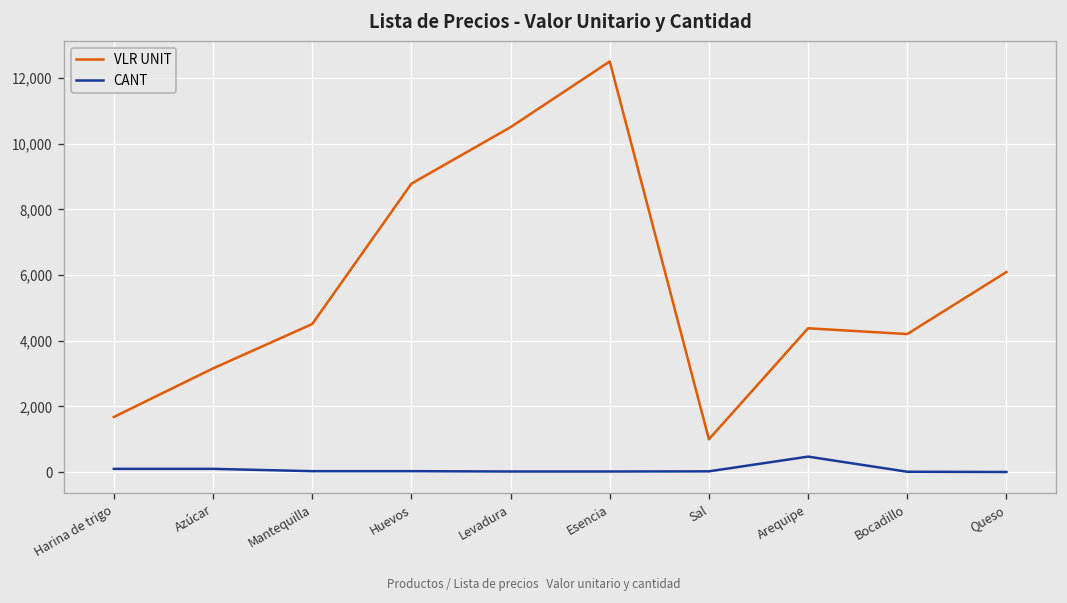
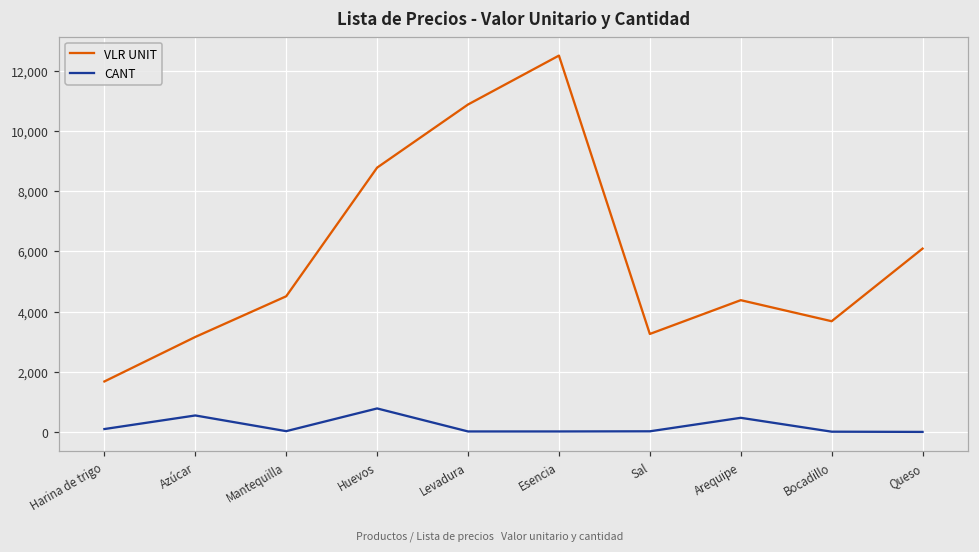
  {
    "VLR UNIT": {
      "Harina de trigo": "1,700",
      "Azúcar": "3,200",
      "Mantequilla": "4,500",
      "Huevos": "8,800",
-     "Levadura": "10,500",
+     "Levadura": "10,900",
      "Esencia": "12,500",
-     "Sal": "1,000",
+     "Sal": "3,300",
      "Arequipe": "4,400",
-     "Bocadillo": "4,200",
+     "Bocadillo": "3,700",
      "Queso": "6,100"
    },
    "CANT": {
      "Harina de trigo": "100",
-     "Azúcar": "100",
+     "Azúcar": "600",
      "Mantequilla": "0",
-     "Huevos": "0",
+     "Huevos": "800",
      "Levadura": "0",
      "Esencia": "0",
      "Sal": "0",
      "Arequipe": "500",
      "Bocadillo": "0",
      "Queso": "0"
    }
  }
